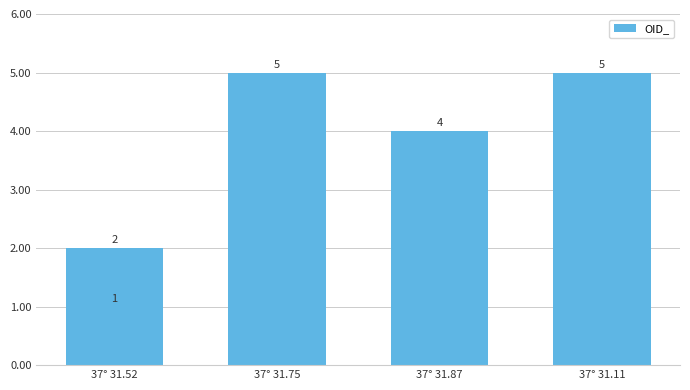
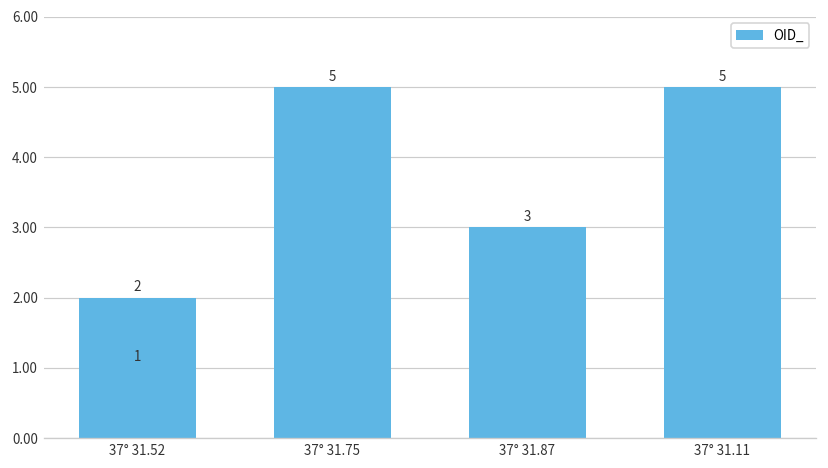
  {
    "37° 31.75": 5,
-   "37° 31.87": 4,
+   "37° 31.87": 3,
    "37° 31.11": 5
  }
